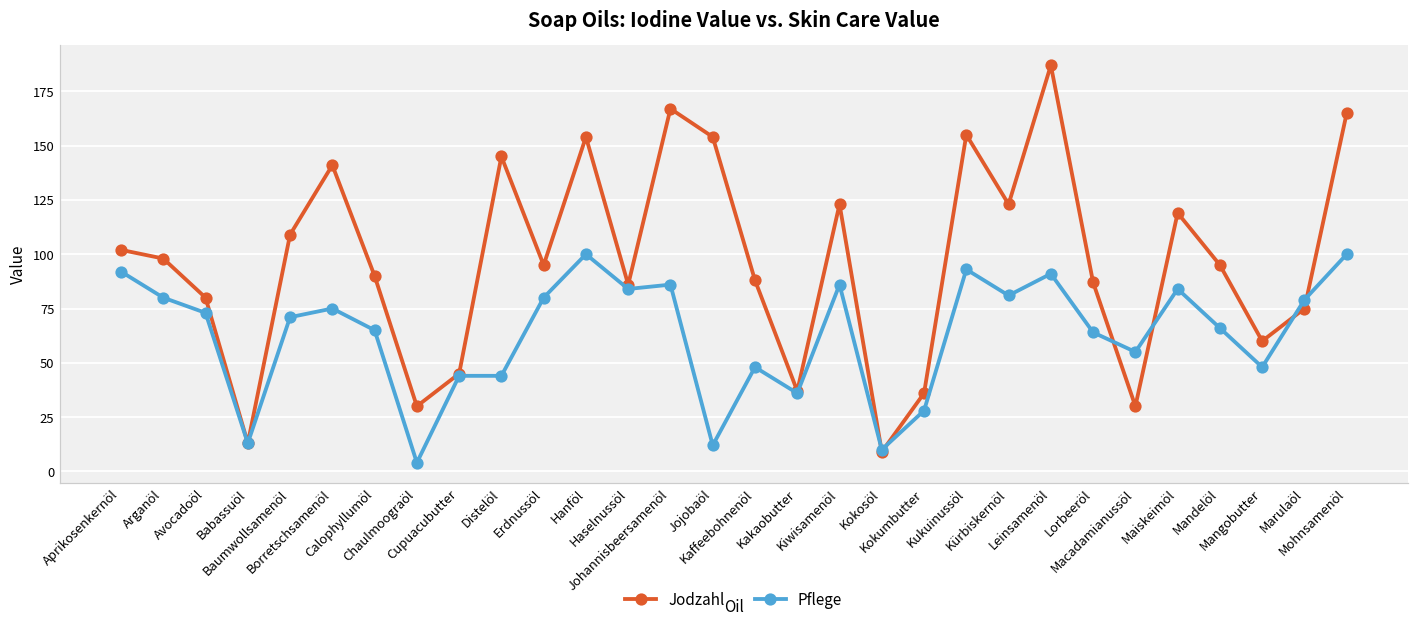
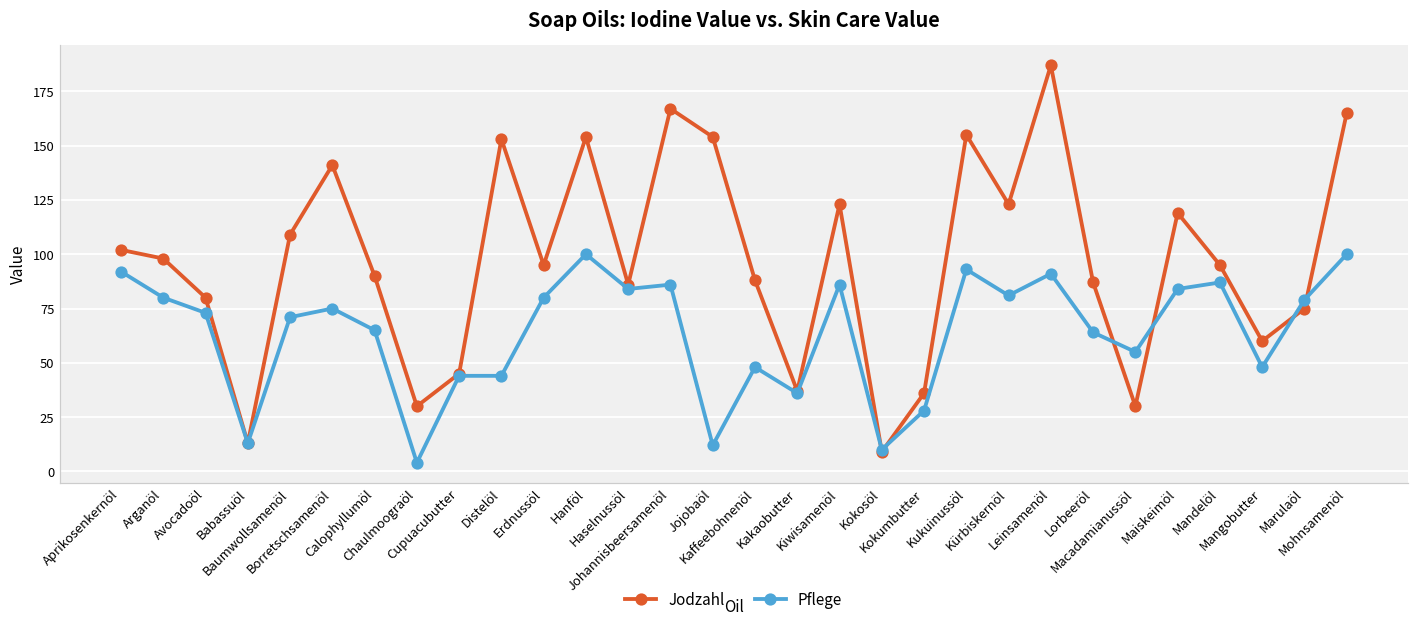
  {
    "Jodzahl": {
      "Aprikosenkernöl": 102,
      "Arganöl": 98,
      "Avocadoöl": 80,
      "Baumwollsamenöl": 109,
      "Borretschsamenöl": 141,
      "Calophyllumöl": 90,
      "Chaulmoograöl": 30,
-     "Distelöl": 145,
+     "Distelöl": 153,
      "Erdnussöl": 95,
      "Hanföl": 154,
      "Haselnussöl": 86,
      "Johannisbeersamenöl": 167,
      "Jojobaöl": 154,
      "Kaffeebohnenöl": 88,
      "Kiwisamenöl": 123,
      "Kokumbutter": 36,
      "Kukuinussöl": 155,
      "Kürbiskernöl": 123,
      "Leinsamenöl": 187,
      "Lorbeeröl": 87,
      "Macadamianussöl": 30,
      "Maiskeimöl": 119,
      "Mandelöl": 95,
      "Mangobutter": 60,
      "Marulaöl": 75,
      "Mohnsamenöl": 165
    },
    "Pflege": {
      "Aprikosenkernöl": 92,
      "Arganöl": 80,
      "Avocadoöl": 73,
      "Baumwollsamenöl": 71,
      "Borretschsamenöl": 75,
      "Calophyllumöl": 65,
      "Chaulmoograöl": 4,
      "Distelöl": 44,
      "Erdnussöl": 80,
      "Hanföl": 100,
      "Haselnussöl": 84,
      "Johannisbeersamenöl": 86,
      "Jojobaöl": 12,
      "Kaffeebohnenöl": 48,
      "Kiwisamenöl": 86,
      "Kokumbutter": 28,
      "Kukuinussöl": 93,
      "Kürbiskernöl": 81,
      "Leinsamenöl": 91,
      "Lorbeeröl": 64,
      "Macadamianussöl": 55,
      "Maiskeimöl": 84,
-     "Mandelöl": 66,
+     "Mandelöl": 87,
      "Mangobutter": 48,
      "Marulaöl": 79,
      "Mohnsamenöl": 100
    }
  }
